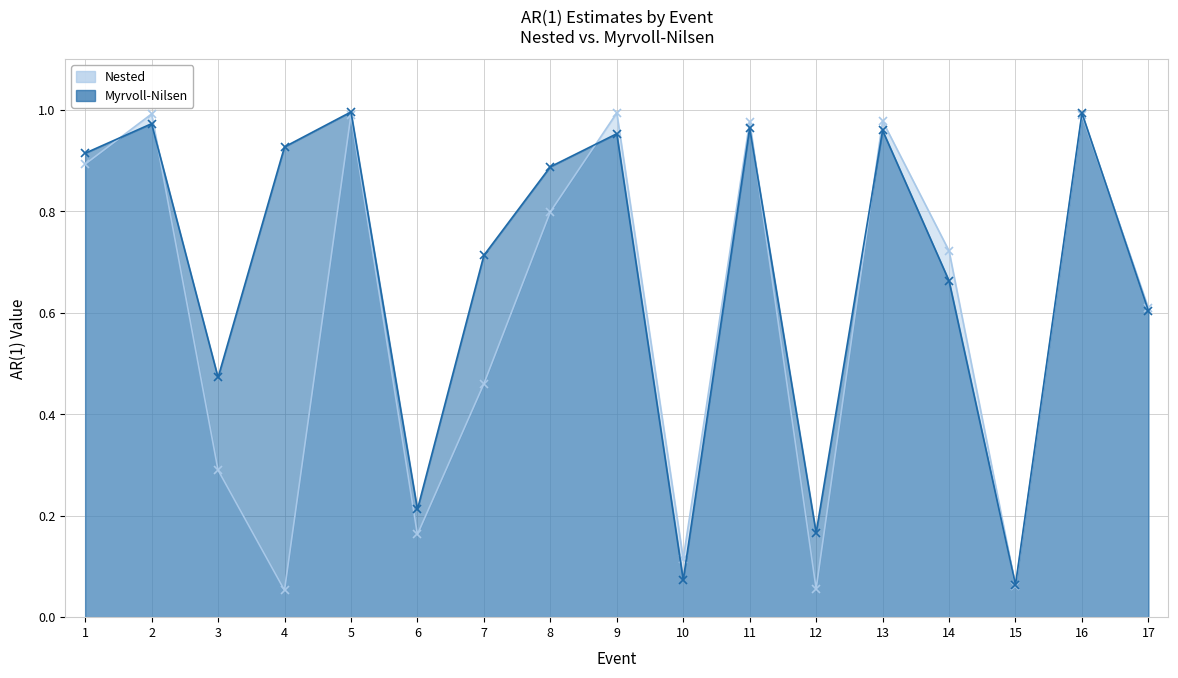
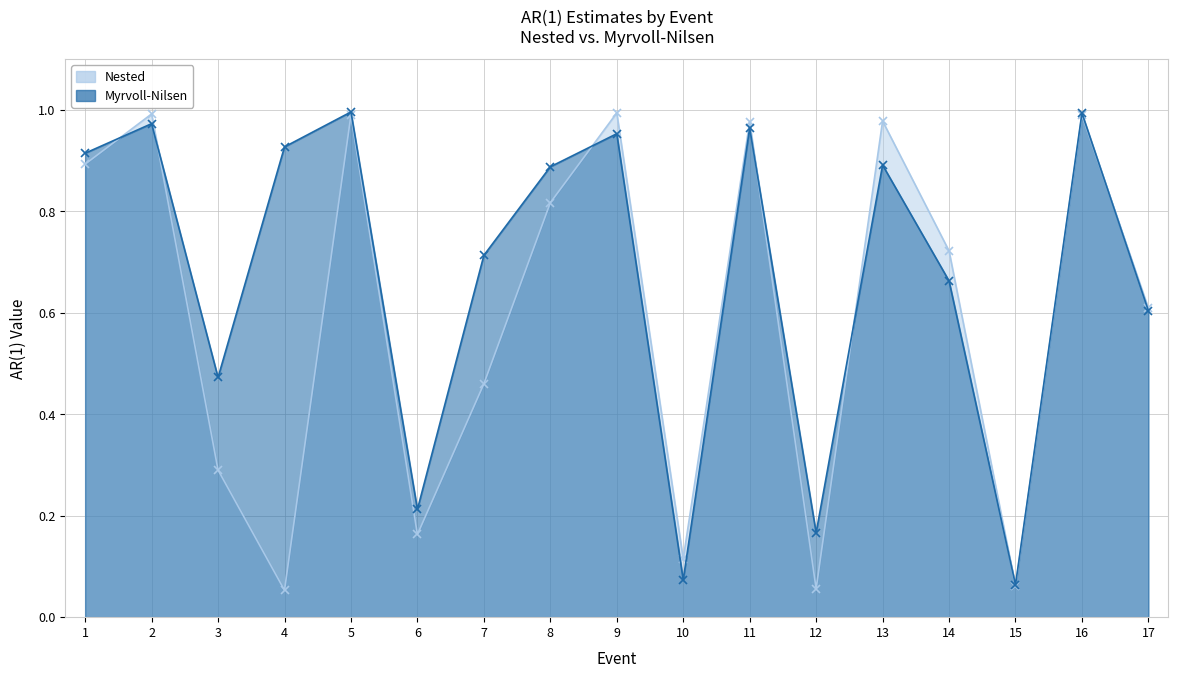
  {
    "Nested": {
      "1": 0.89,
      "2": 0.99,
      "3": 0.29,
      "4": 0.05,
      "5": 0.99,
      "6": 0.16,
      "7": 0.46,
-     "8": 0.80,
+     "8": 0.82,
      "9": 0.99,
      "10": 0.12,
      "11": 0.98,
      "12": 0.06,
      "13": 0.98,
      "14": 0.72
    },
    "Myrvoll-Nilsen": {
      "1": 0.91,
      "2": 0.97,
      "3": 0.47,
      "4": 0.93,
      "5": 1.00,
      "6": 0.21,
      "7": 0.71,
      "8": 0.89,
      "9": 0.95,
      "10": 0.07,
      "11": 0.96,
      "12": 0.17,
-     "13": 0.96,
+     "13": 0.89,
      "14": 0.66
    }
  }
